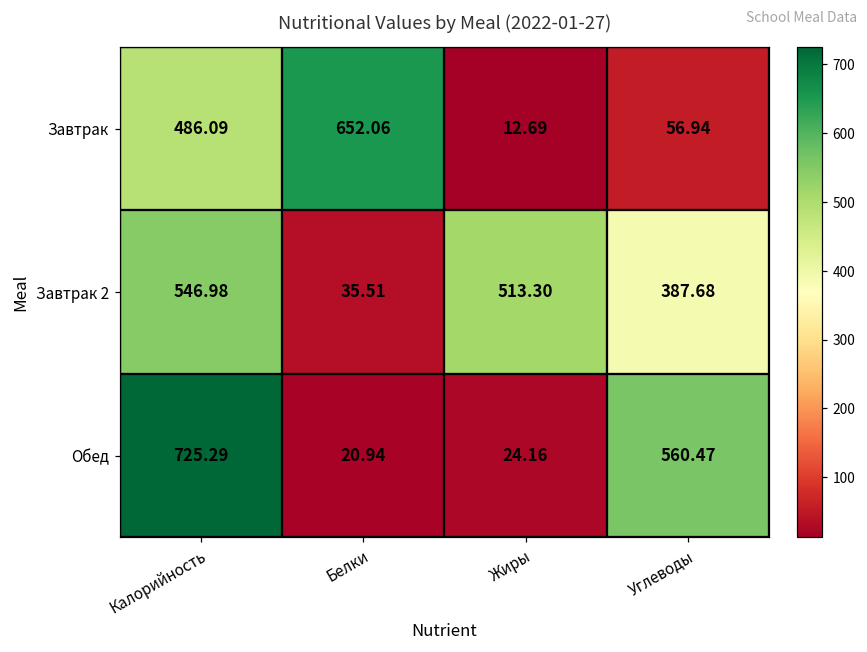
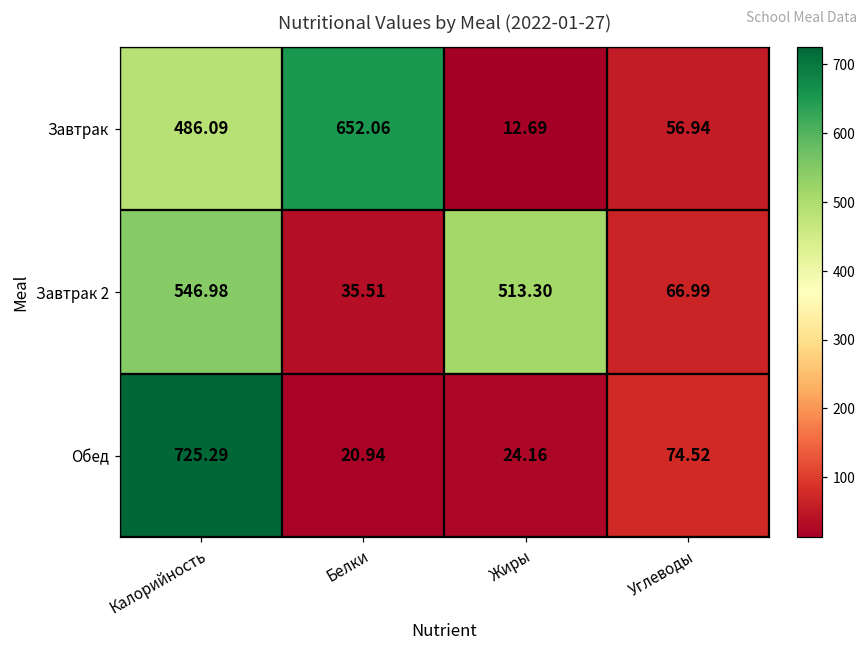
  {
    "Завтрак": {
      "Калорийность": 486.09,
      "Белки": 652.06,
      "Жиры": 12.69,
      "Углеводы": 56.94
    },
    "Завтрак 2": {
      "Калорийность": 546.98,
      "Белки": 35.51,
      "Жиры": 513.30,
-     "Углеводы": 387.68
+     "Углеводы": 66.99
    },
    "Обед": {
      "Калорийность": 725.29,
      "Белки": 20.94,
      "Жиры": 24.16,
-     "Углеводы": 560.47
+     "Углеводы": 74.52
    }
  }
